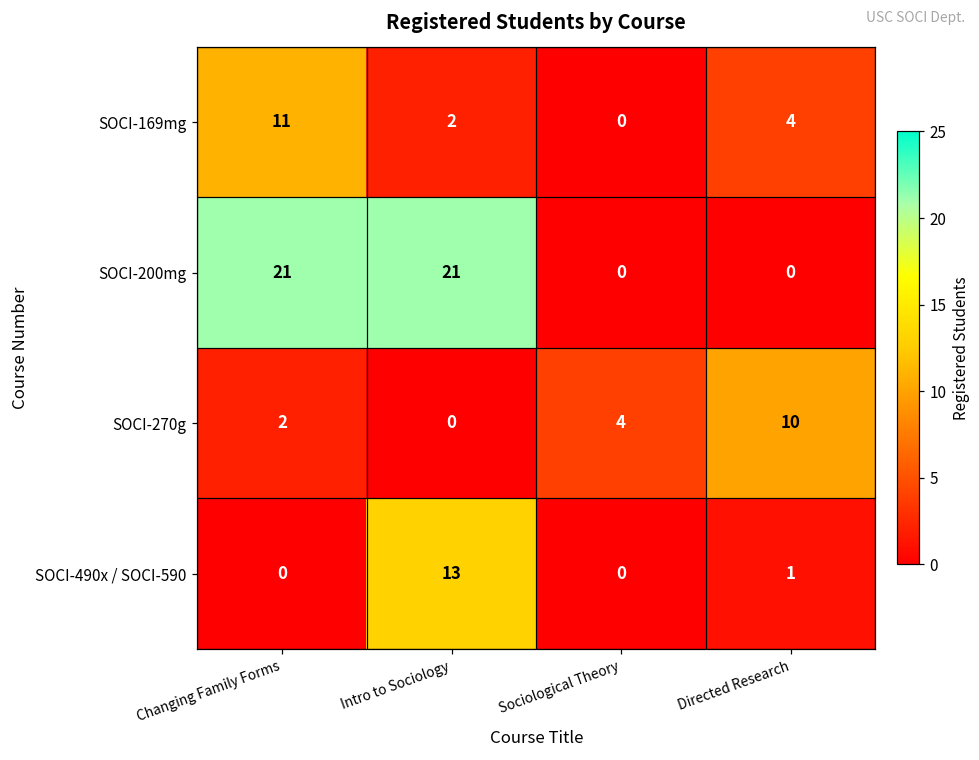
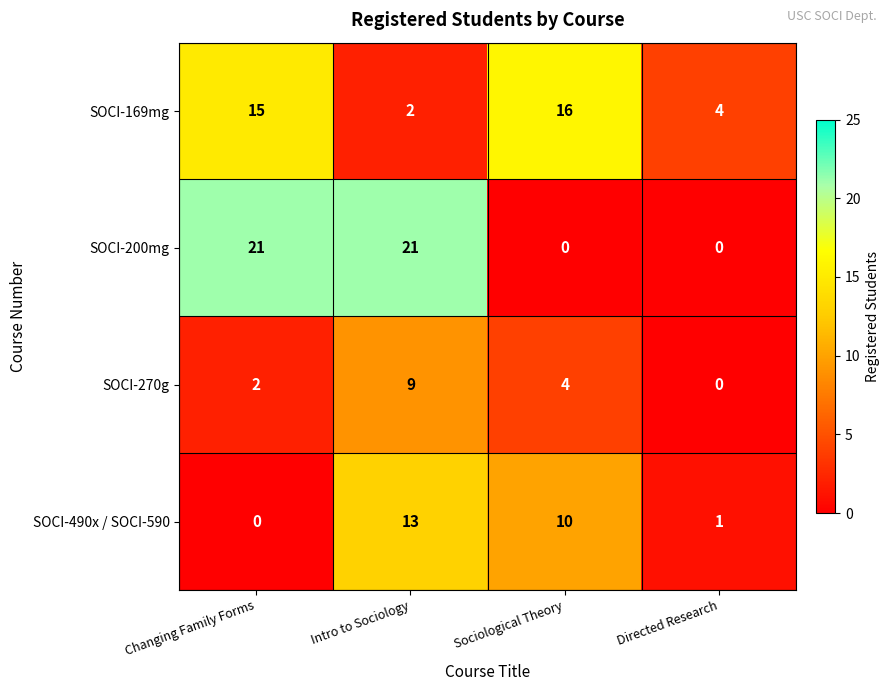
  {
    "SOCI-169mg": {
-     "Changing Family Forms": 11,
+     "Changing Family Forms": 15,
      "Intro to Sociology": 2,
-     "Sociological Theory": 0,
+     "Sociological Theory": 16,
      "Directed Research": 4
    },
    "SOCI-200mg": {
      "Changing Family Forms": 21,
      "Intro to Sociology": 21,
      "Sociological Theory": 0,
      "Directed Research": 0
    },
    "SOCI-270g": {
      "Changing Family Forms": 2,
-     "Intro to Sociology": 0,
+     "Intro to Sociology": 9,
      "Sociological Theory": 4,
-     "Directed Research": 10
+     "Directed Research": 0
    },
    "SOCI-490x / SOCI-590": {
      "Changing Family Forms": 0,
      "Intro to Sociology": 13,
-     "Sociological Theory": 0,
+     "Sociological Theory": 10,
      "Directed Research": 1
    }
  }
